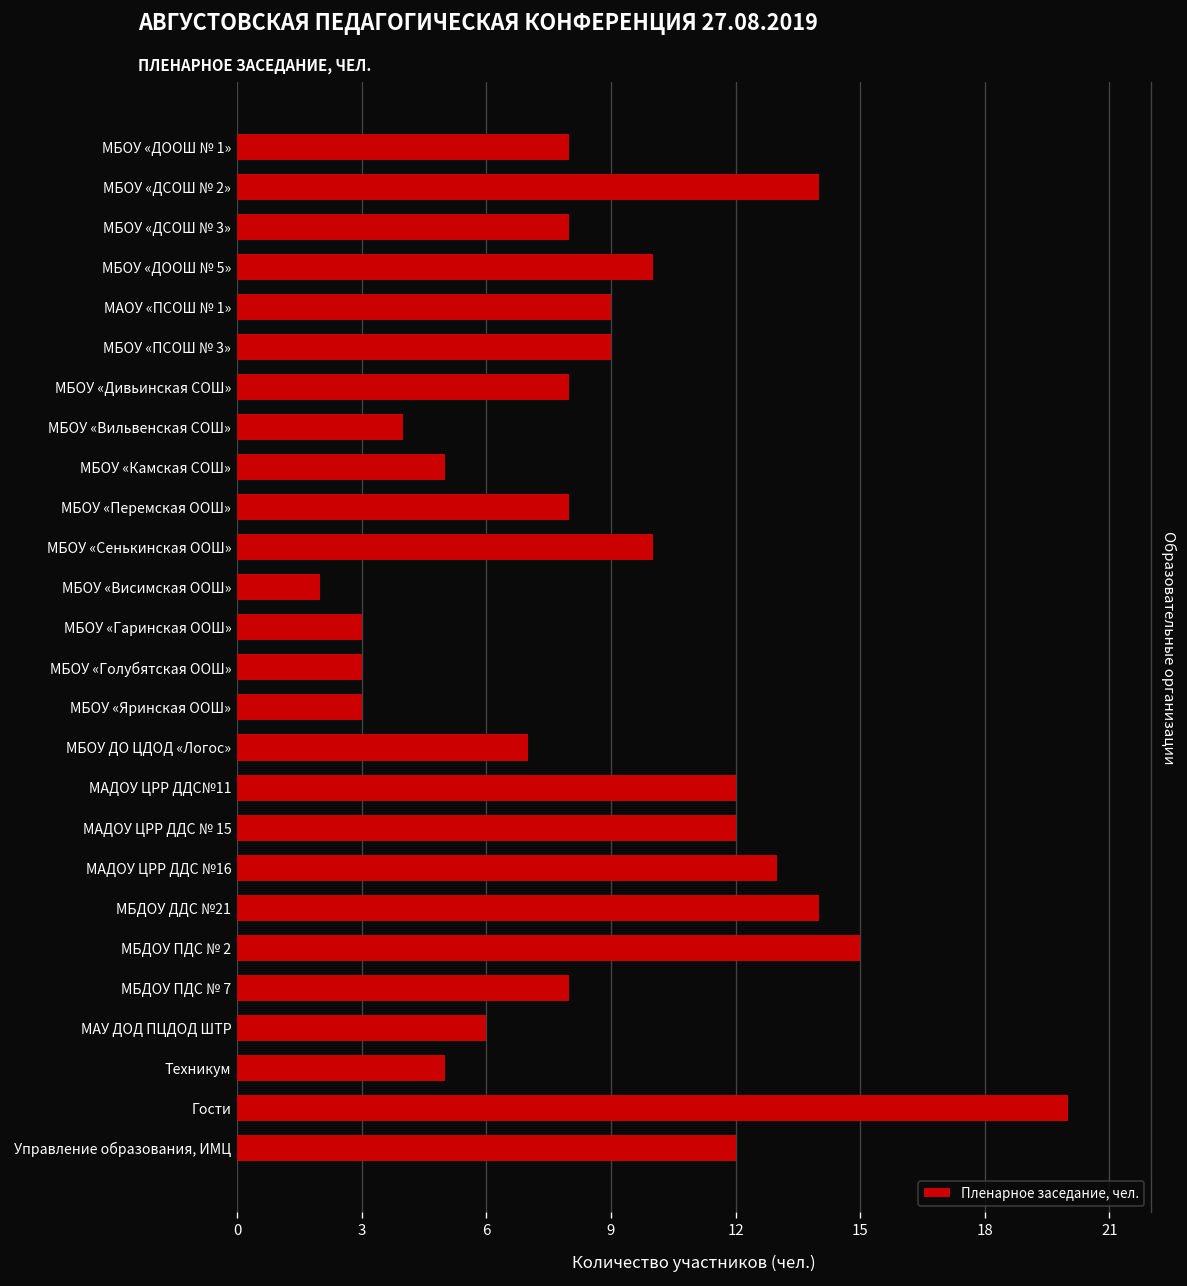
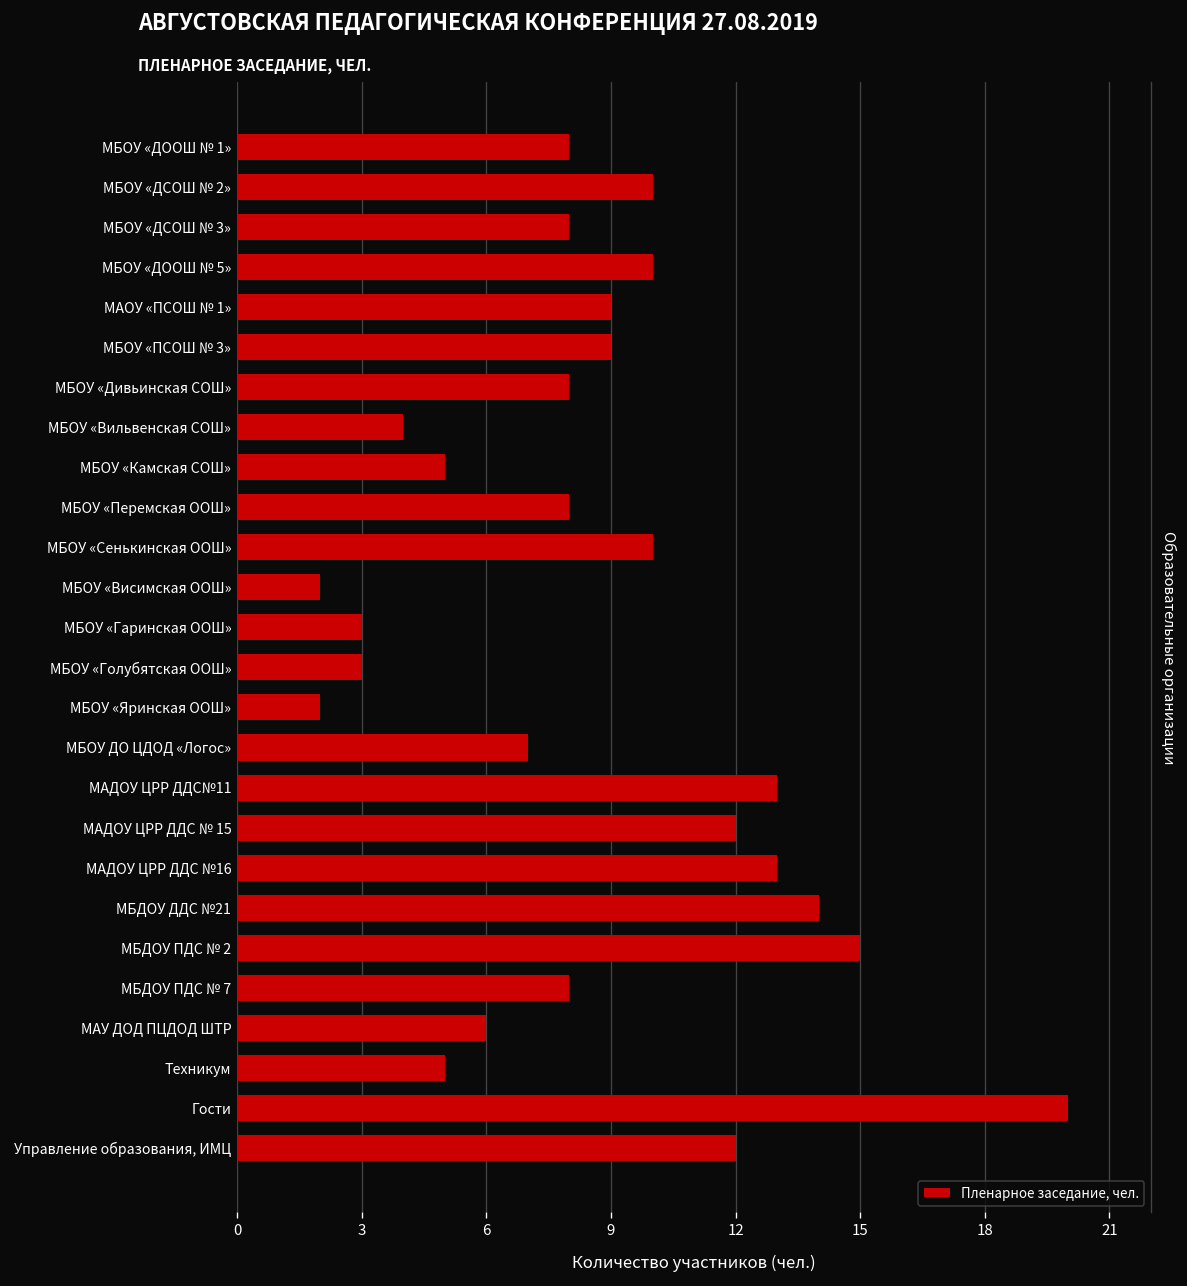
  {
    "МБОУ «ДООШ № 1»": 8,
-   "МБОУ «ДСОШ № 2»": 14,
+   "МБОУ «ДСОШ № 2»": 10,
    "МБОУ «ДСОШ № 3»": 8,
    "МБОУ «ДООШ № 5»": 10,
    "МАОУ «ПСОШ № 1»": 9,
    "МБОУ «ПСОШ № 3»": 9,
    "МБОУ «Дивьинская СОШ»": 8,
    "МБОУ «Вильвенская СОШ»": 4,
    "МБОУ «Камская СОШ»": 5,
    "МБОУ «Перемская ООШ»": 8,
    "МБОУ «Сенькинская ООШ»": 10,
    "МБОУ «Висимская ООШ»": 2,
    "МБОУ «Гаринская ООШ»": 3,
    "МБОУ «Голубятская ООШ»": 3,
-   "МБОУ «Яринская ООШ»": 3,
+   "МБОУ «Яринская ООШ»": 2,
    "МБОУ ДО ЦДОД «Логос»": 7,
-   "МАДОУ ЦРР ДДС№11": 12,
+   "МАДОУ ЦРР ДДС№11": 13,
    "МАДОУ ЦРР ДДС № 15": 12,
    "МАДОУ ЦРР ДДС №16": 13,
    "МБДОУ ДДС №21": 14,
    "МБДОУ ПДС № 2": 15,
    "МБДОУ ПДС № 7": 8,
    "МАУ ДОД ПЦДОД ШТР": 6,
    "Техникум": 5,
    "Гости": 20,
    "Управление образования, ИМЦ": 12
  }
